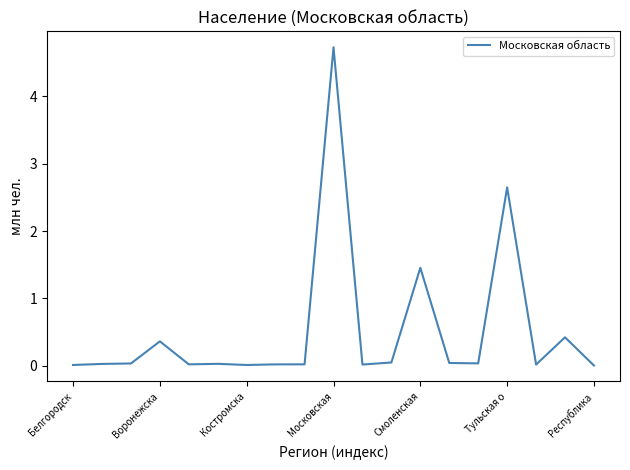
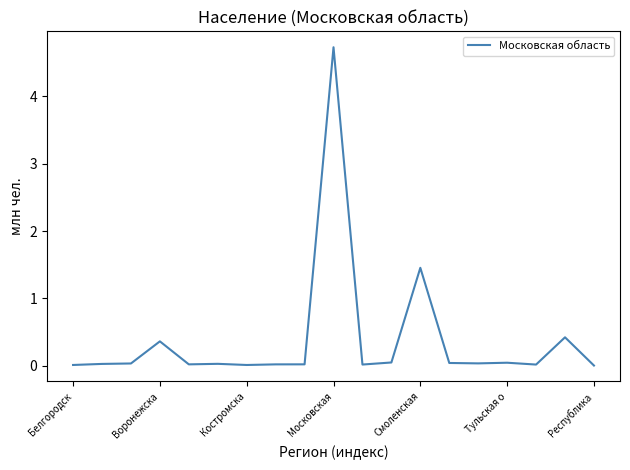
  {
    "Белгородск": 0.0,
    "Воронежска": 0.4,
    "Костромска": 0.0,
    "Московская": 4.7,
    "Смоленская": 1.5,
-   "Тульская о": 2.6,
+   "Тульская о": 0.0,
    "Республика": 0.0
  }
